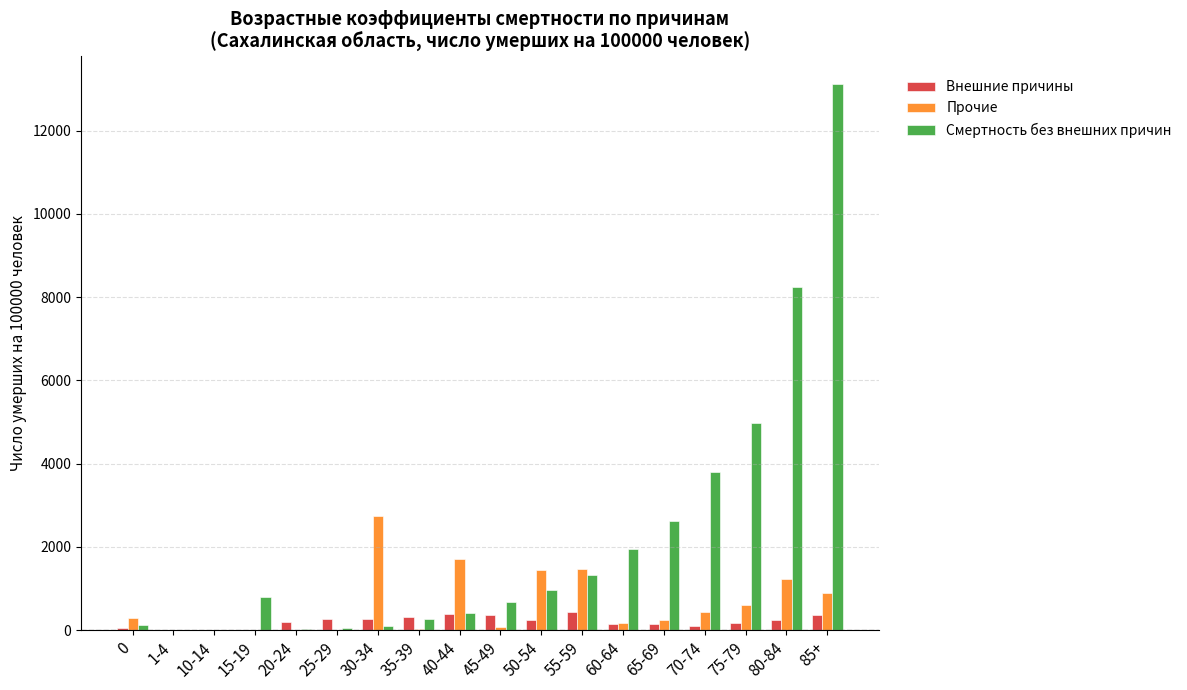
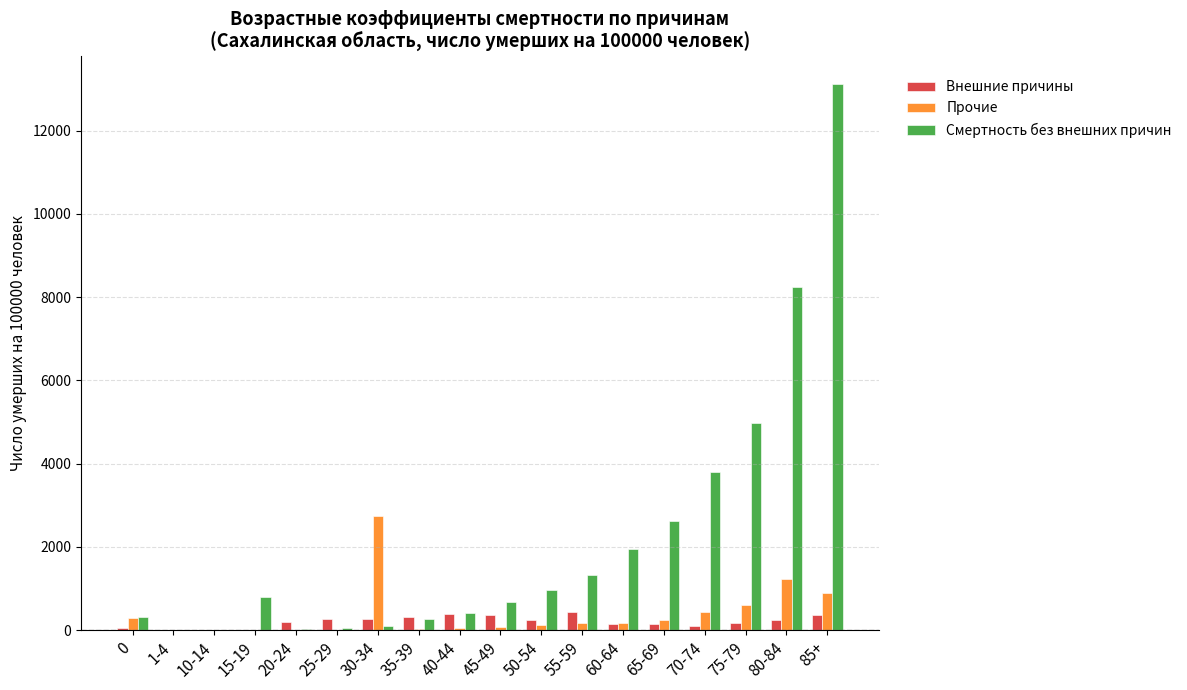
  {
    "Внешние причины": {
      "20-24": 200,
      "25-29": 300,
      "30-34": 300,
      "35-39": 300,
      "40-44": 400,
      "45-49": 400,
      "50-54": 300,
      "55-59": 400,
      "60-64": 100,
      "65-69": 100,
      "70-74": 100,
      "75-79": 200,
      "80-84": 200,
      "85+": 400
    },
    "Прочие": {
      "0": 300,
      "30-34": 2800,
-     "40-44": 1700,
+     "40-44": 100,
      "45-49": 100,
-     "50-54": 1400,
-     "55-59": 1500,
+     "50-54": 100,
+     "55-59": 200,
      "60-64": 200,
      "65-69": 300,
      "70-74": 400,
      "75-79": 600,
      "80-84": 1200,
      "85+": 900
    },
    "Смертность без внешних причин": {
-     "0": 100,
+     "0": 300,
      "15-19": 800,
      "30-34": 100,
      "35-39": 300,
      "40-44": 400,
      "45-49": 700,
      "50-54": 1000,
      "55-59": 1300,
      "60-64": 2000,
      "65-69": 2600,
      "70-74": 3800,
      "75-79": 5000,
      "80-84": 8200,
      "85+": 13100
    }
  }
